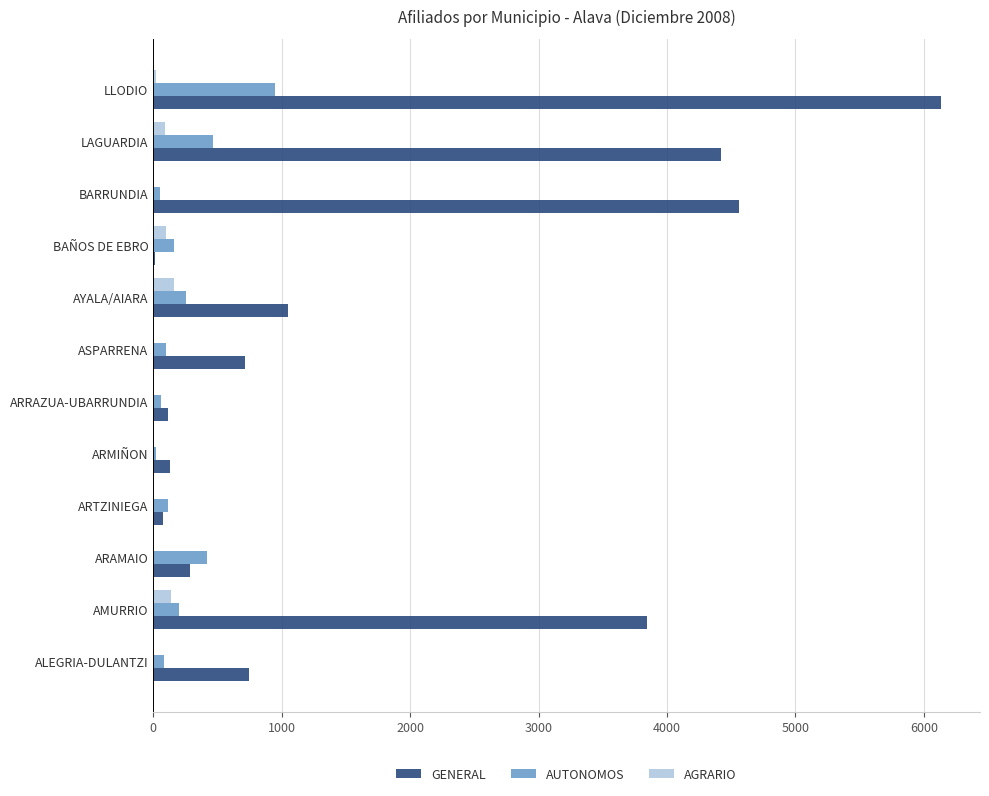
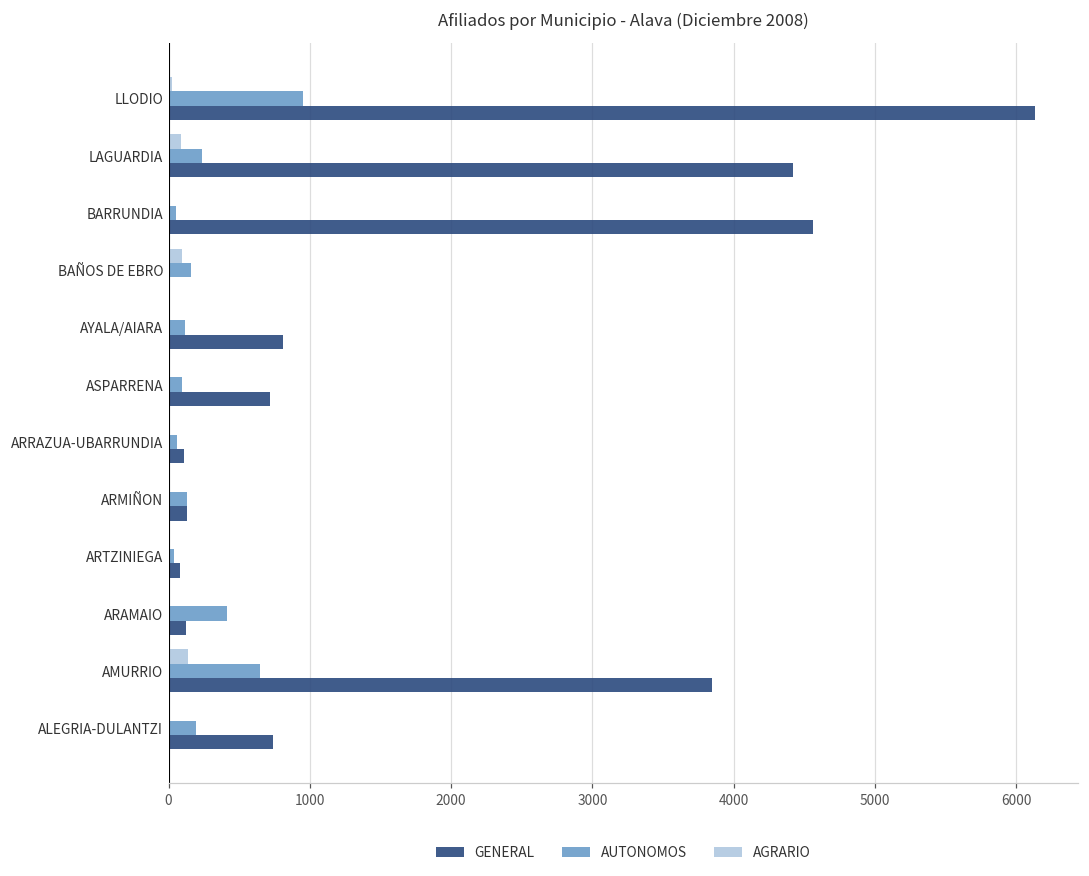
  {
    "GENERAL": {
      "LLODIO": 6130,
      "LAGUARDIA": 4420,
      "BARRUNDIA": 4560,
-     "AYALA/AIARA": 1050,
+     "AYALA/AIARA": 810,
      "ASPARRENA": 720,
      "ARRAZUA-UBARRUNDIA": 110,
      "ARMIÑON": 130,
      "ARTZINIEGA": 80,
-     "ARAMAIO": 280,
+     "ARAMAIO": 120,
      "AMURRIO": 3840,
      "ALEGRIA-DULANTZI": 740
    },
    "AUTONOMOS": {
      "LLODIO": 950,
-     "LAGUARDIA": 470,
+     "LAGUARDIA": 240,
      "BARRUNDIA": 50,
      "BAÑOS DE EBRO": 160,
-     "AYALA/AIARA": 260,
+     "AYALA/AIARA": 110,
      "ASPARRENA": 100,
      "ARRAZUA-UBARRUNDIA": 60,
-     "ARMIÑON": 20,
-     "ARTZINIEGA": 110,
+     "ARMIÑON": 130,
+     "ARTZINIEGA": 40,
      "ARAMAIO": 420,
-     "AMURRIO": 200,
-     "ALEGRIA-DULANTZI": 80
+     "AMURRIO": 650,
+     "ALEGRIA-DULANTZI": 200
    },
    "AGRARIO": {
      "LLODIO": 20,
      "LAGUARDIA": 90,
      "BARRUNDIA": 0,
      "BAÑOS DE EBRO": 100,
-     "AYALA/AIARA": 160,
+     "AYALA/AIARA": 10,
      "ASPARRENA": 0,
      "ARRAZUA-UBARRUNDIA": 0,
      "ARMIÑON": 0,
      "ARAMAIO": 0,
      "AMURRIO": 140,
      "ALEGRIA-DULANTZI": 0
    }
  }
